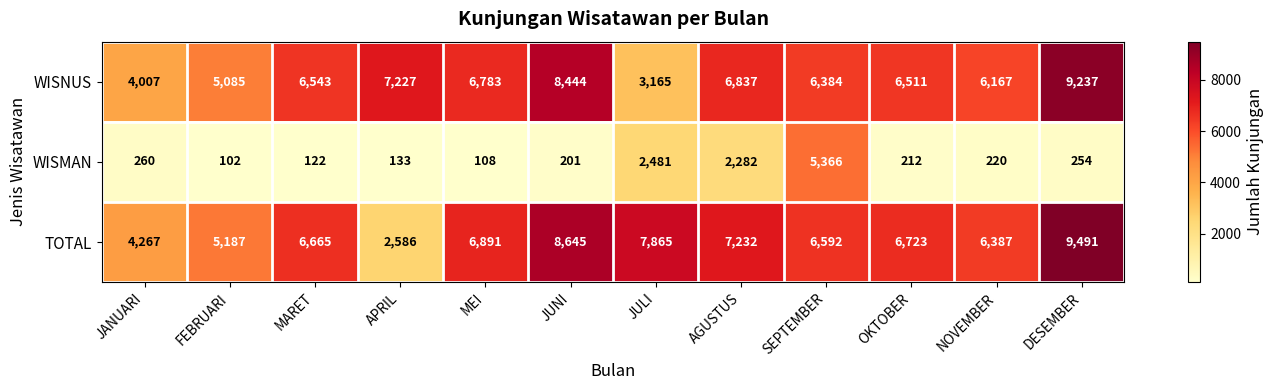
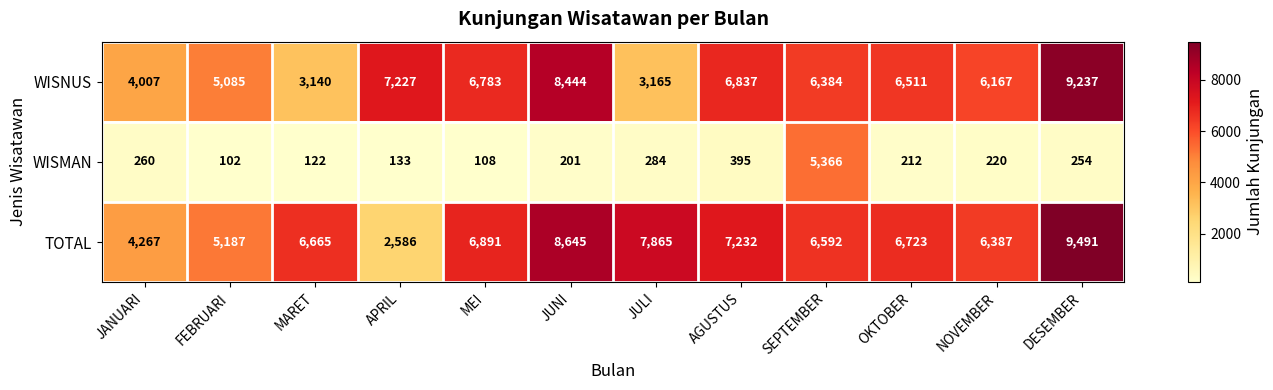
  {
    "WISNUS": {
      "JANUARI": "4,007",
      "FEBRUARI": "5,085",
-     "MARET": "6,543",
+     "MARET": "3,140",
      "APRIL": "7,227",
      "MEI": "6,783",
      "JUNI": "8,444",
      "JULI": "3,165",
      "AGUSTUS": "6,837",
      "SEPTEMBER": "6,384",
      "OKTOBER": "6,511",
      "NOVEMBER": "6,167",
      "DESEMBER": "9,237"
    },
    "WISMAN": {
      "JANUARI": "260",
      "FEBRUARI": "102",
      "MARET": "122",
      "APRIL": "133",
      "MEI": "108",
      "JUNI": "201",
-     "JULI": "2,481",
-     "AGUSTUS": "2,282",
+     "JULI": "284",
+     "AGUSTUS": "395",
      "SEPTEMBER": "5,366",
      "OKTOBER": "212",
      "NOVEMBER": "220",
      "DESEMBER": "254"
    },
    "TOTAL": {
      "JANUARI": "4,267",
      "FEBRUARI": "5,187",
      "MARET": "6,665",
      "APRIL": "2,586",
      "MEI": "6,891",
      "JUNI": "8,645",
      "JULI": "7,865",
      "AGUSTUS": "7,232",
      "SEPTEMBER": "6,592",
      "OKTOBER": "6,723",
      "NOVEMBER": "6,387",
      "DESEMBER": "9,491"
    }
  }
